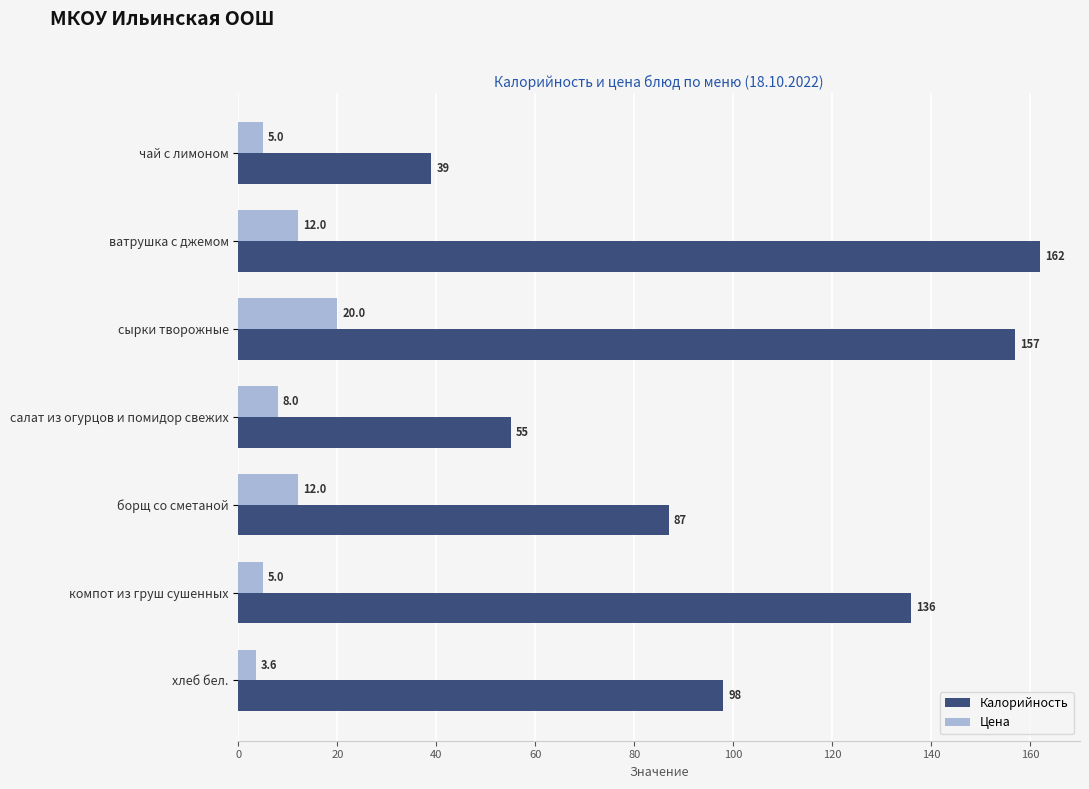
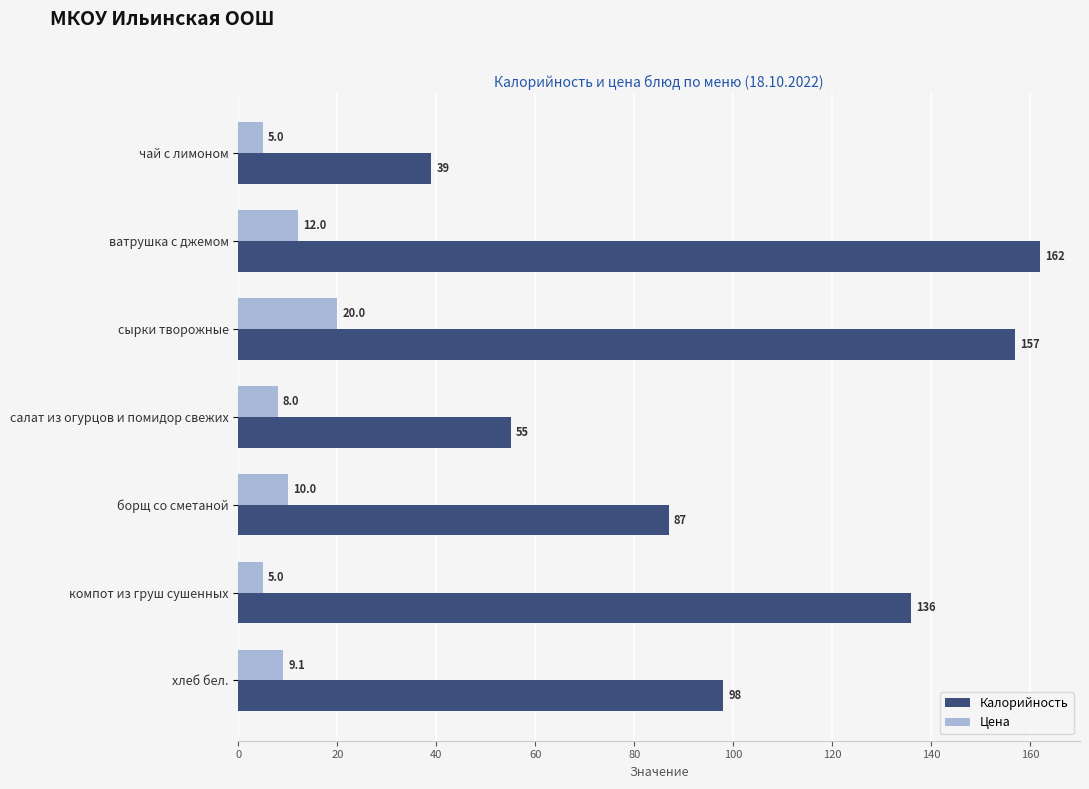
  {
    "Калорийность": {
      "чай с лимоном": 39,
      "ватрушка с джемом": 162,
      "сырки творожные": 157,
      "салат из огурцов и помидор свежих": 55,
      "борщ со сметаной": 87,
      "компот из груш сушенных": 136,
      "хлеб бел.": 98
    },
    "Цена": {
      "чай с лимоном": 5.0,
      "ватрушка с джемом": 12.0,
      "сырки творожные": 20.0,
      "салат из огурцов и помидор свежих": 8.0,
-     "борщ со сметаной": 12.0,
+     "борщ со сметаной": 10.0,
      "компот из груш сушенных": 5.0,
-     "хлеб бел.": 3.6
+     "хлеб бел.": 9.1
    }
  }
